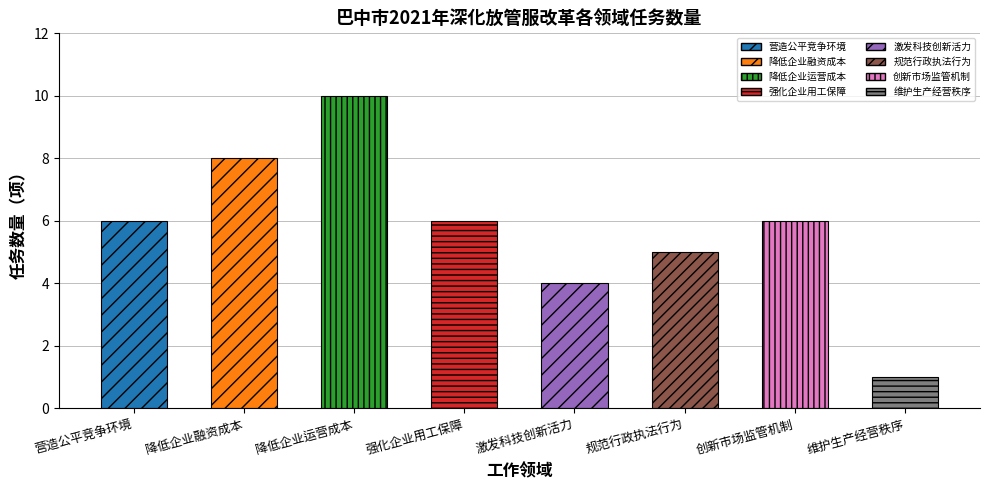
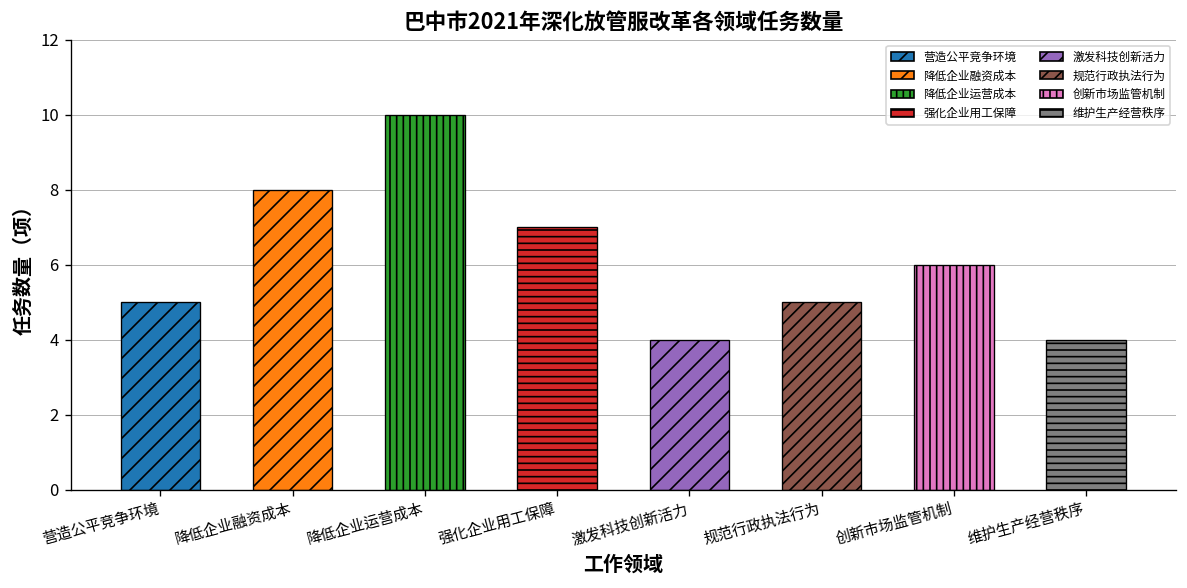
  {
-   "营造公平竞争环境": 6,
+   "营造公平竞争环境": 5,
    "降低企业融资成本": 8,
    "降低企业运营成本": 10,
-   "强化企业用工保障": 6,
+   "强化企业用工保障": 7,
    "激发科技创新活力": 4,
    "规范行政执法行为": 5,
    "创新市场监管机制": 6,
-   "维护生产经营秩序": 1
+   "维护生产经营秩序": 4
  }
